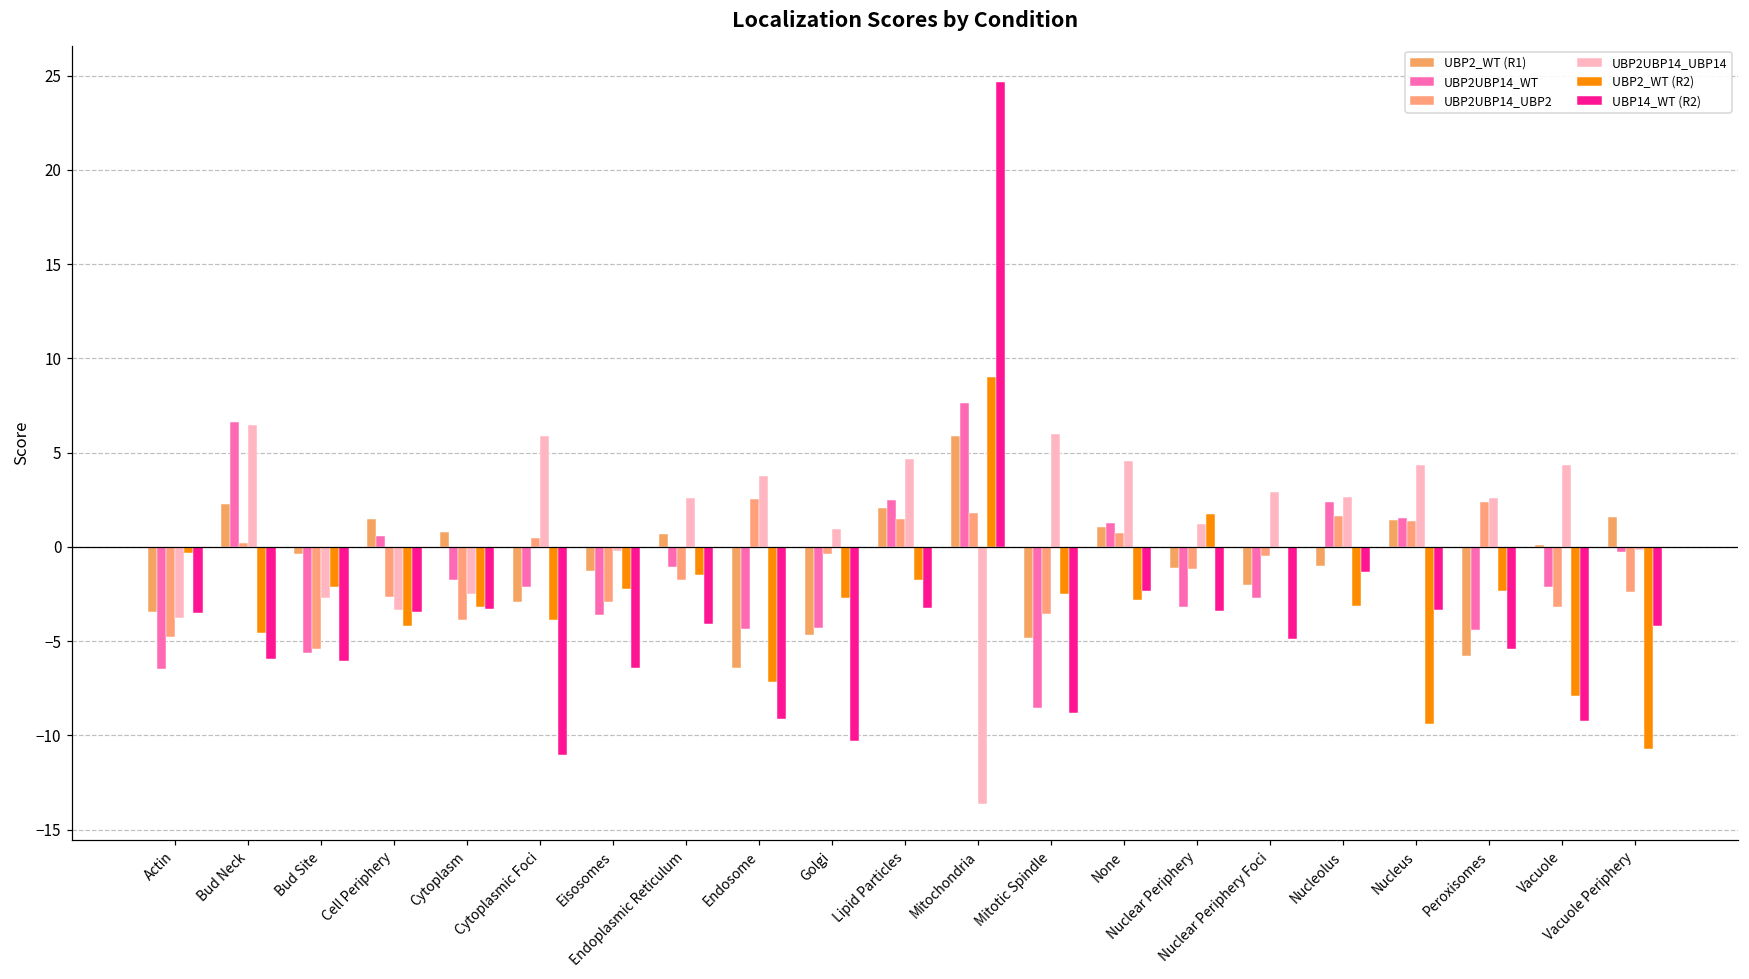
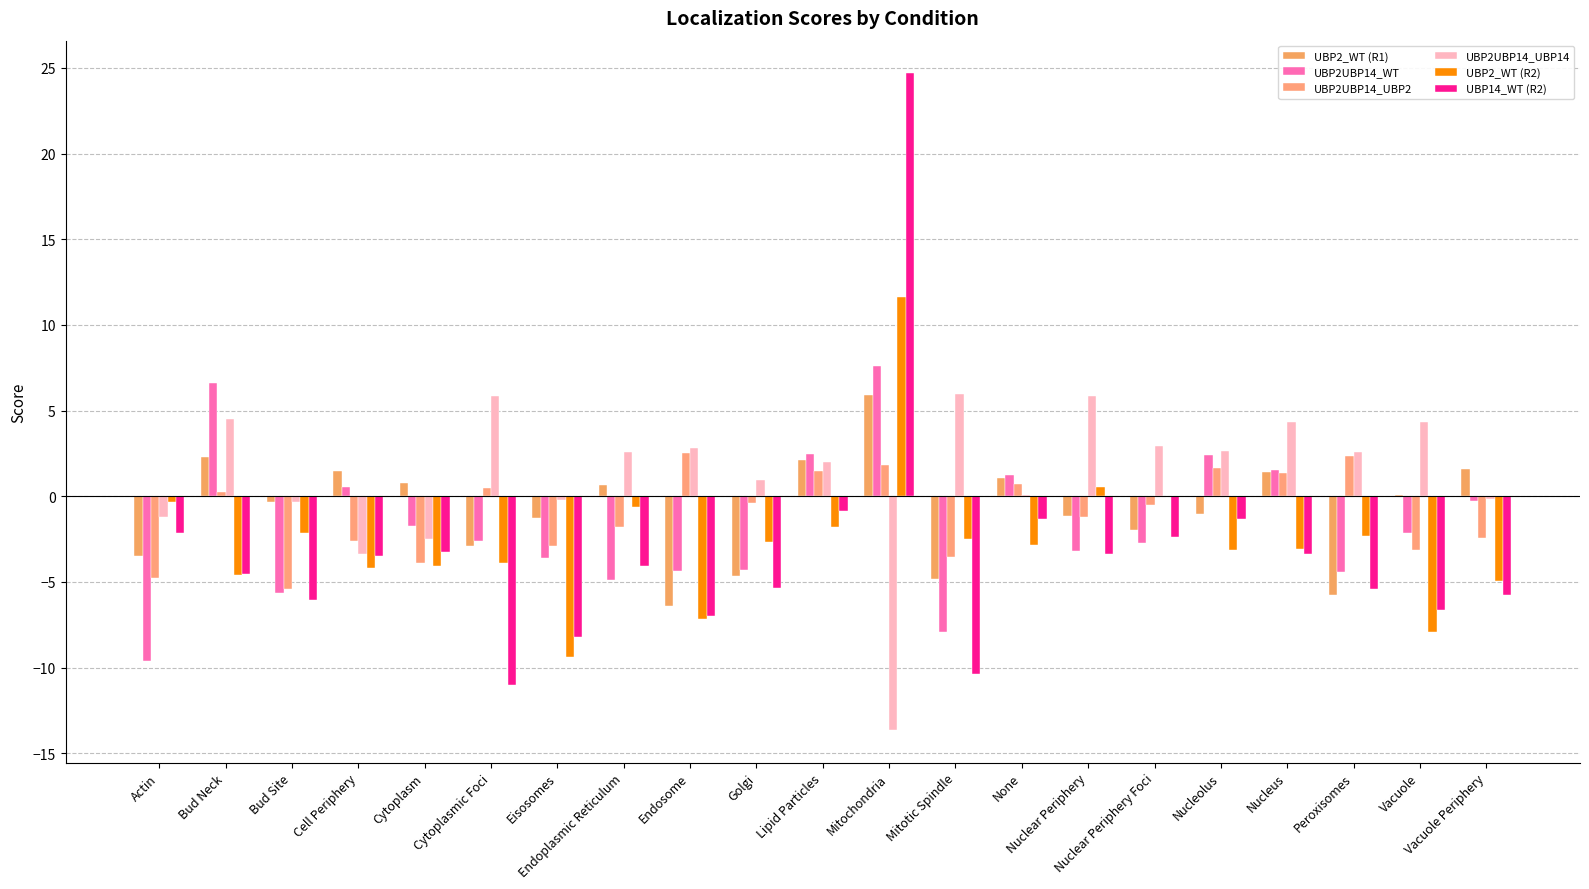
  {
    "UBP2UBP14_WT": {
-     "Actin": -6.5,
+     "Actin": -9.6,
      "Bud Neck": 6.6,
      "Bud Site": -5.7,
      "Cell Periphery": 0.6,
      "Cytoplasm": -1.7,
-     "Cytoplasmic Foci": -2.1,
+     "Cytoplasmic Foci": -2.6,
      "Eisosomes": -3.6,
-     "Endoplasmic Reticulum": -1.1,
+     "Endoplasmic Reticulum": -4.9,
      "Endosome": -4.3,
      "Golgi": -4.3,
      "Lipid Particles": 2.5,
      "Mitochondria": 7.6,
-     "Mitotic Spindle": -8.6,
+     "Mitotic Spindle": -7.9,
      "None": 1.3,
      "Nuclear Periphery": -3.2,
      "Nuclear Periphery Foci": -2.7,
      "Nucleolus": 2.4,
      "Nucleus": 1.5,
      "Peroxisomes": -4.4,
      "Vacuole": -2.1,
      "Vacuole Periphery": -0.3
    },
    "UBP2UBP14_UBP14": {
-     "Actin": -3.8,
-     "Bud Neck": 6.5,
-     "Bud Site": -2.7,
+     "Actin": -1.2,
+     "Bud Neck": 4.5,
+     "Bud Site": -0.3,
      "Cell Periphery": -3.4,
      "Cytoplasm": -2.5,
      "Cytoplasmic Foci": 5.9,
      "Eisosomes": -0.2,
      "Endoplasmic Reticulum": 2.6,
-     "Endosome": 3.8,
+     "Endosome": 2.8,
      "Golgi": 0.9,
-     "Lipid Particles": 4.7,
+     "Lipid Particles": 2.0,
      "Mitochondria": -13.6,
      "Mitotic Spindle": 6.0,
-     "None": 4.6,
-     "Nuclear Periphery": 1.2,
+     "None": 0.1,
+     "Nuclear Periphery": 5.8,
      "Nuclear Periphery Foci": 2.9,
      "Nucleolus": 2.6,
      "Nucleus": 4.3,
      "Peroxisomes": 2.6,
      "Vacuole": 4.4
    },
    "UBP2_WT (R2)": {
      "Actin": -0.3,
      "Bud Neck": -4.6,
      "Bud Site": -2.1,
      "Cell Periphery": -4.2,
-     "Cytoplasm": -3.2,
+     "Cytoplasm": -4.1,
      "Cytoplasmic Foci": -3.9,
-     "Eisosomes": -2.2,
-     "Endoplasmic Reticulum": -1.5,
+     "Eisosomes": -9.4,
+     "Endoplasmic Reticulum": -0.7,
      "Endosome": -7.2,
      "Golgi": -2.7,
      "Lipid Particles": -1.8,
-     "Mitochondria": 9.0,
+     "Mitochondria": 11.7,
      "Mitotic Spindle": -2.5,
      "None": -2.8,
-     "Nuclear Periphery": 1.8,
+     "Nuclear Periphery": 0.5,
      "Nucleolus": -3.1,
-     "Nucleus": -9.4,
+     "Nucleus": -3.1,
      "Peroxisomes": -2.3,
      "Vacuole": -7.9,
-     "Vacuole Periphery": -10.7
+     "Vacuole Periphery": -4.9
    },
    "UBP14_WT (R2)": {
-     "Actin": -3.5,
-     "Bud Neck": -6.0,
+     "Actin": -2.1,
+     "Bud Neck": -4.5,
      "Bud Site": -6.1,
      "Cell Periphery": -3.5,
      "Cytoplasm": -3.3,
      "Cytoplasmic Foci": -11.0,
-     "Eisosomes": -6.4,
+     "Eisosomes": -8.2,
      "Endoplasmic Reticulum": -4.1,
-     "Endosome": -9.2,
-     "Golgi": -10.3,
-     "Lipid Particles": -3.2,
+     "Endosome": -7.0,
+     "Golgi": -5.4,
+     "Lipid Particles": -0.8,
      "Mitochondria": 24.7,
-     "Mitotic Spindle": -8.8,
-     "None": -2.3,
+     "Mitotic Spindle": -10.4,
+     "None": -1.3,
      "Nuclear Periphery": -3.4,
-     "Nuclear Periphery Foci": -4.9,
+     "Nuclear Periphery Foci": -2.4,
      "Nucleolus": -1.3,
      "Nucleus": -3.4,
      "Peroxisomes": -5.4,
-     "Vacuole": -9.2,
-     "Vacuole Periphery": -4.2
+     "Vacuole": -6.7,
+     "Vacuole Periphery": -5.8
    }
  }
